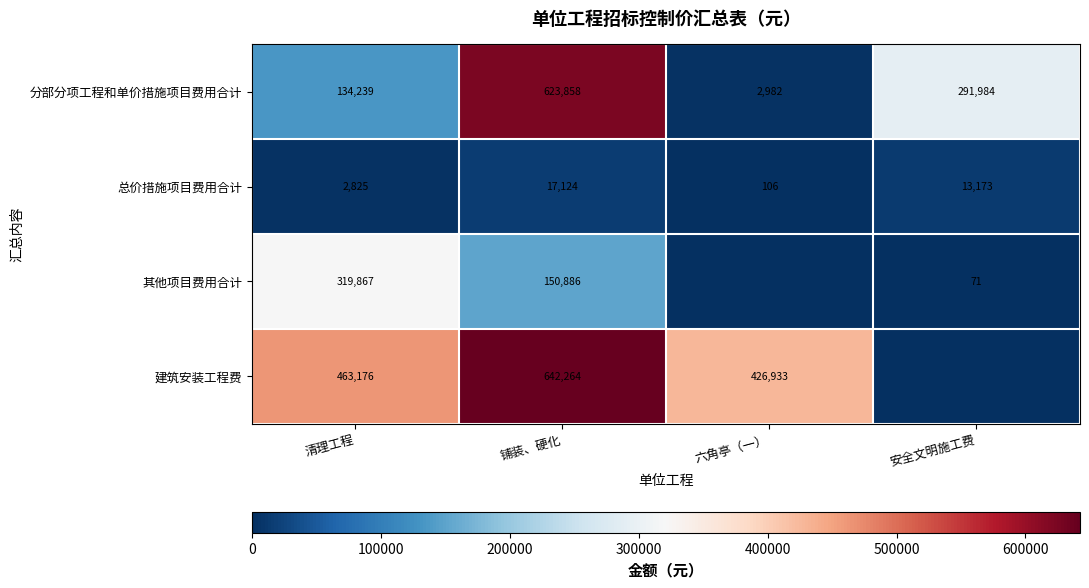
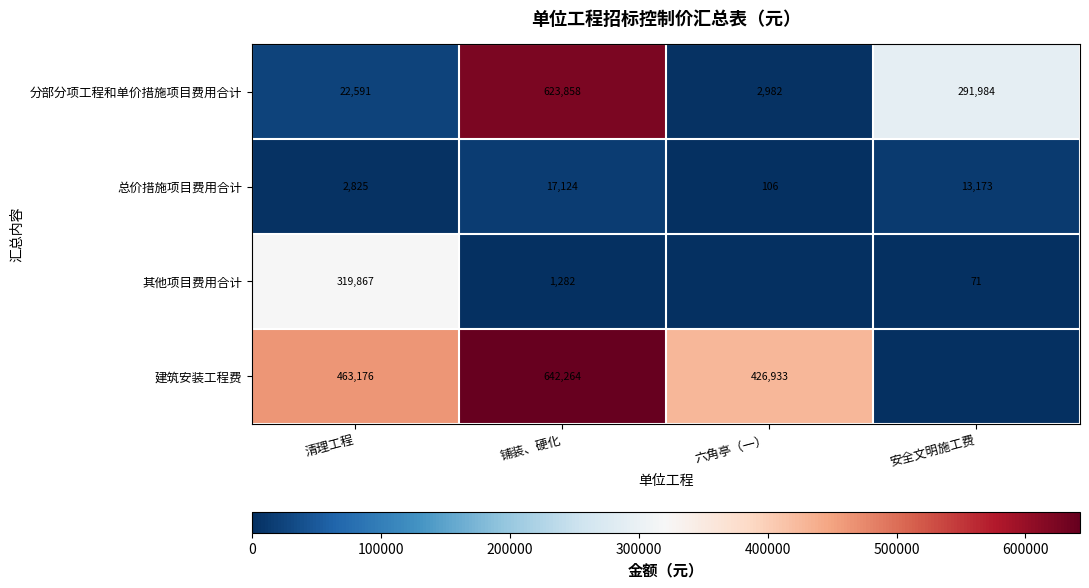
  {
    "分部分项工程和单价措施项目费用合计": {
-     "清理工程": "134,239",
+     "清理工程": "22,591",
      "铺装、硬化": "623,858",
      "六角亭（一）": "2,982",
      "安全文明施工费": "291,984"
    },
    "总价措施项目费用合计": {
      "清理工程": "2,825",
      "铺装、硬化": "17,124",
      "六角亭（一）": "106",
      "安全文明施工费": "13,173"
    },
    "其他项目费用合计": {
      "清理工程": "319,867",
-     "铺装、硬化": "150,886",
+     "铺装、硬化": "1,282",
      "安全文明施工费": "71"
    },
    "建筑安装工程费": {
      "清理工程": "463,176",
      "铺装、硬化": "642,264",
      "六角亭（一）": "426,933"
    }
  }
